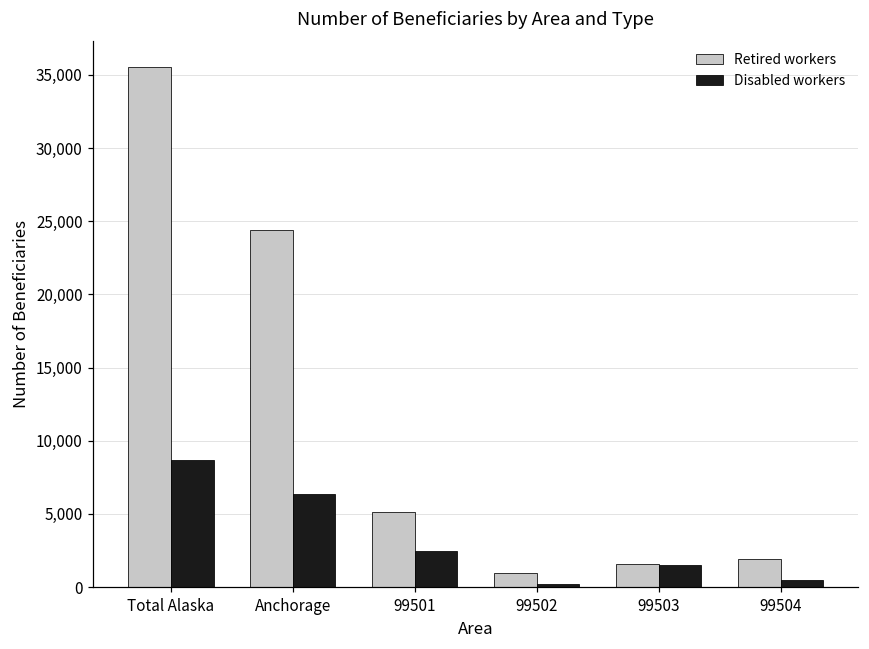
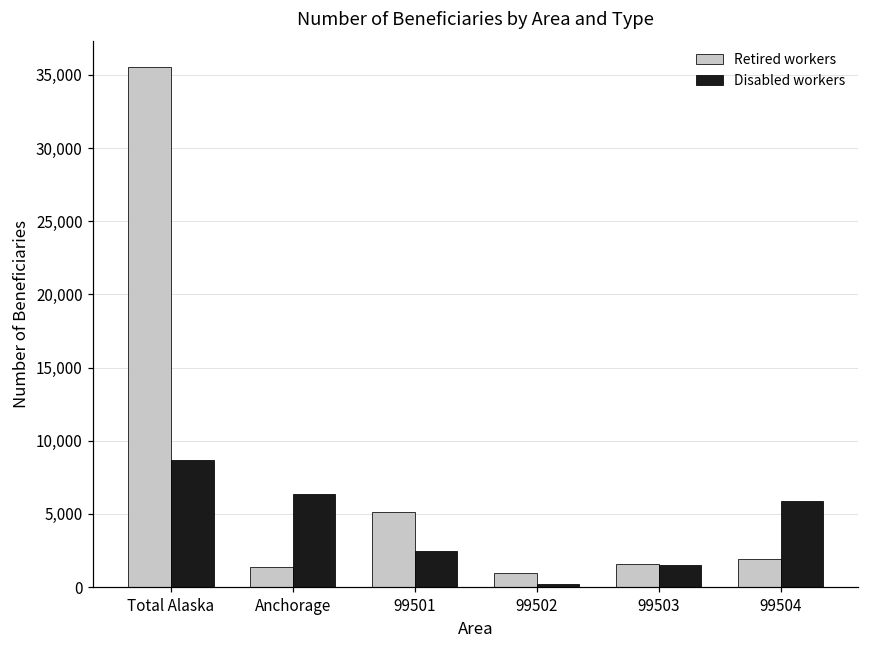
  {
    "Retired workers": {
      "Total Alaska": "35,600",
-     "Anchorage": "24,400",
+     "Anchorage": "1,400",
      "99501": "5,100",
      "99502": "900",
      "99503": "1,600",
      "99504": "1,900"
    },
    "Disabled workers": {
      "Total Alaska": "8,700",
      "Anchorage": "6,400",
      "99501": "2,500",
      "99503": "1,500",
-     "99504": "500"
+     "99504": "5,900"
    }
  }
